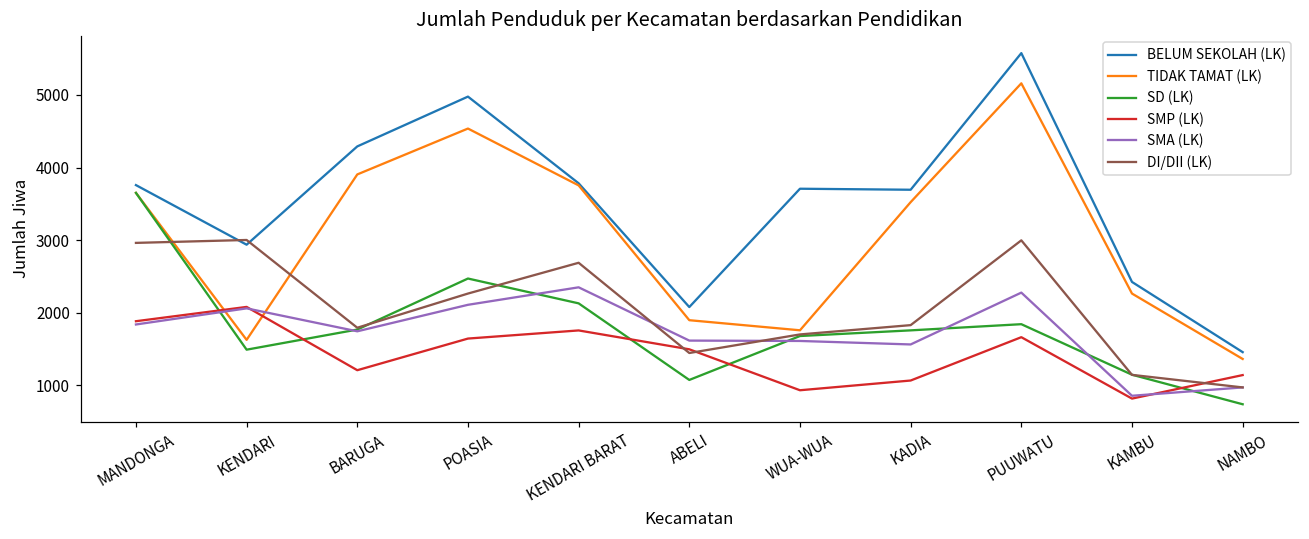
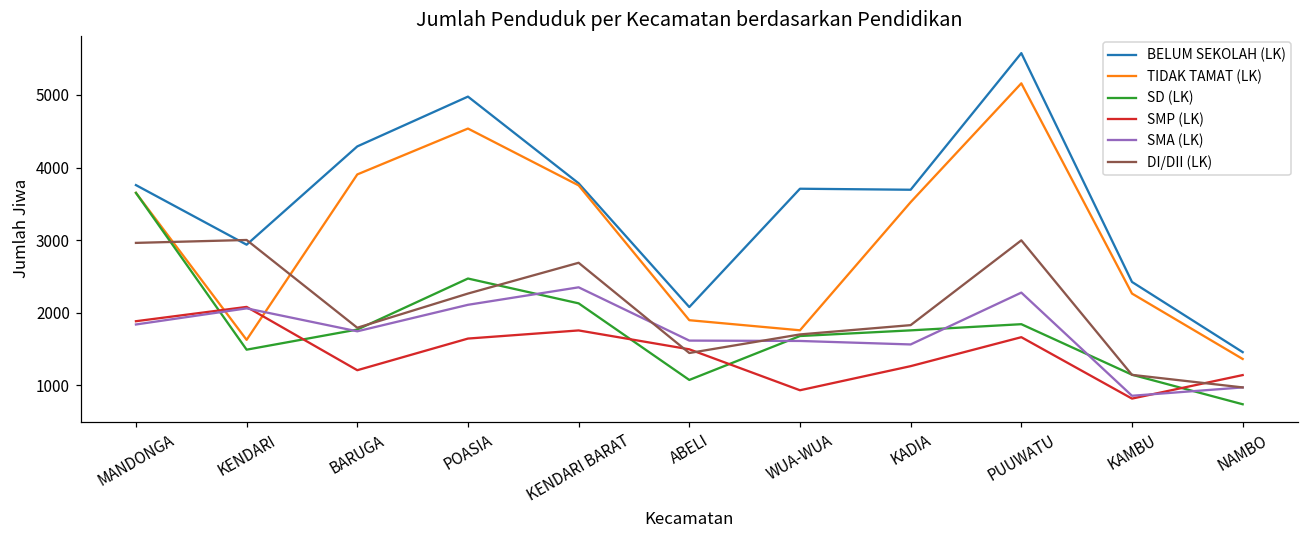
  {
    "BELUM SEKOLAH (LK)": {
      "MANDONGA": 3800,
      "KENDARI": 2900,
      "BARUGA": 4300,
      "POASIA": 5000,
      "ABELI": 2100,
      "WUA-WUA": 3700,
      "KADIA": 3700,
      "PUUWATU": 5600,
      "KAMBU": 2400,
      "NAMBO": 1500
    },
    "TIDAK TAMAT (LK)": {
      "KENDARI": 1600,
      "BARUGA": 3900,
      "POASIA": 4500,
      "ABELI": 1900,
      "WUA-WUA": 1800,
      "KADIA": 3500,
      "PUUWATU": 5200,
      "KAMBU": 2300,
      "NAMBO": 1400
    },
    "SD (LK)": {
      "KENDARI": 1500,
      "POASIA": 2500,
      "KENDARI BARAT": 2100,
      "ABELI": 1100,
      "KADIA": 1800,
      "PUUWATU": 1800,
      "NAMBO": 700
    },
    "SMP (LK)": {
      "MANDONGA": 1900,
      "BARUGA": 1200,
      "POASIA": 1600,
      "KENDARI BARAT": 1800,
      "ABELI": 1500,
      "WUA-WUA": 900,
-     "KADIA": 1100,
+     "KADIA": 1300,
      "PUUWATU": 1700,
      "KAMBU": 800,
      "NAMBO": 1100
    },
    "SMA (LK)": {
      "MANDONGA": 1800,
      "POASIA": 2100,
      "KENDARI BARAT": 2400,
      "ABELI": 1600,
      "WUA-WUA": 1600,
      "KADIA": 1600,
      "PUUWATU": 2300,
      "KAMBU": 900
    },
    "DI/DII (LK)": {
      "MANDONGA": 3000,
      "KENDARI": 3000,
      "POASIA": 2300,
      "KENDARI BARAT": 2700,
      "ABELI": 1400,
      "KADIA": 1800,
      "PUUWATU": 3000
    }
  }
